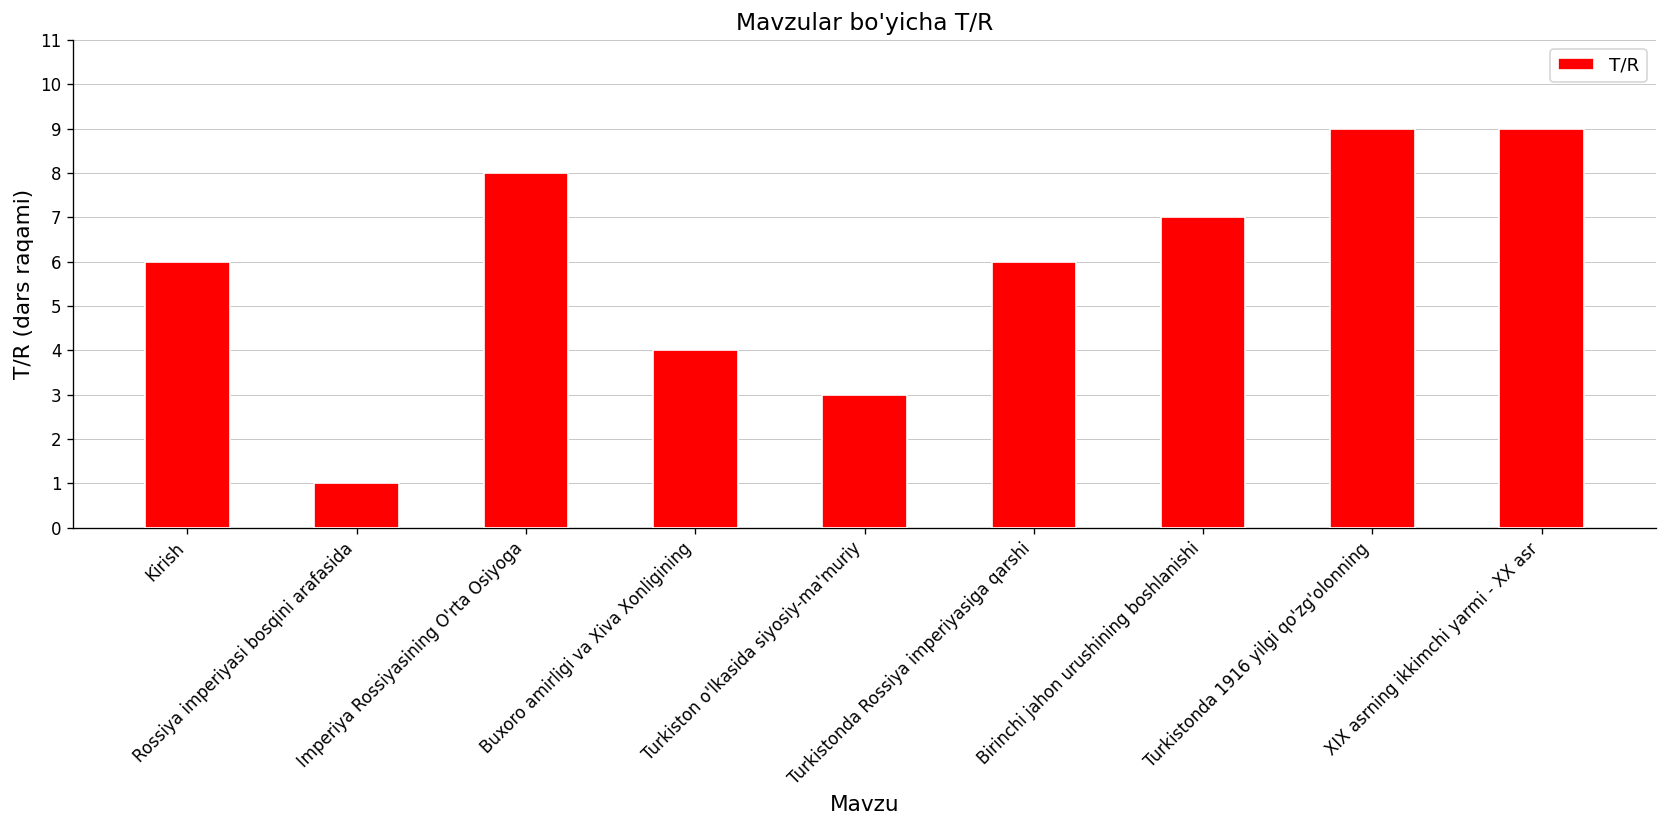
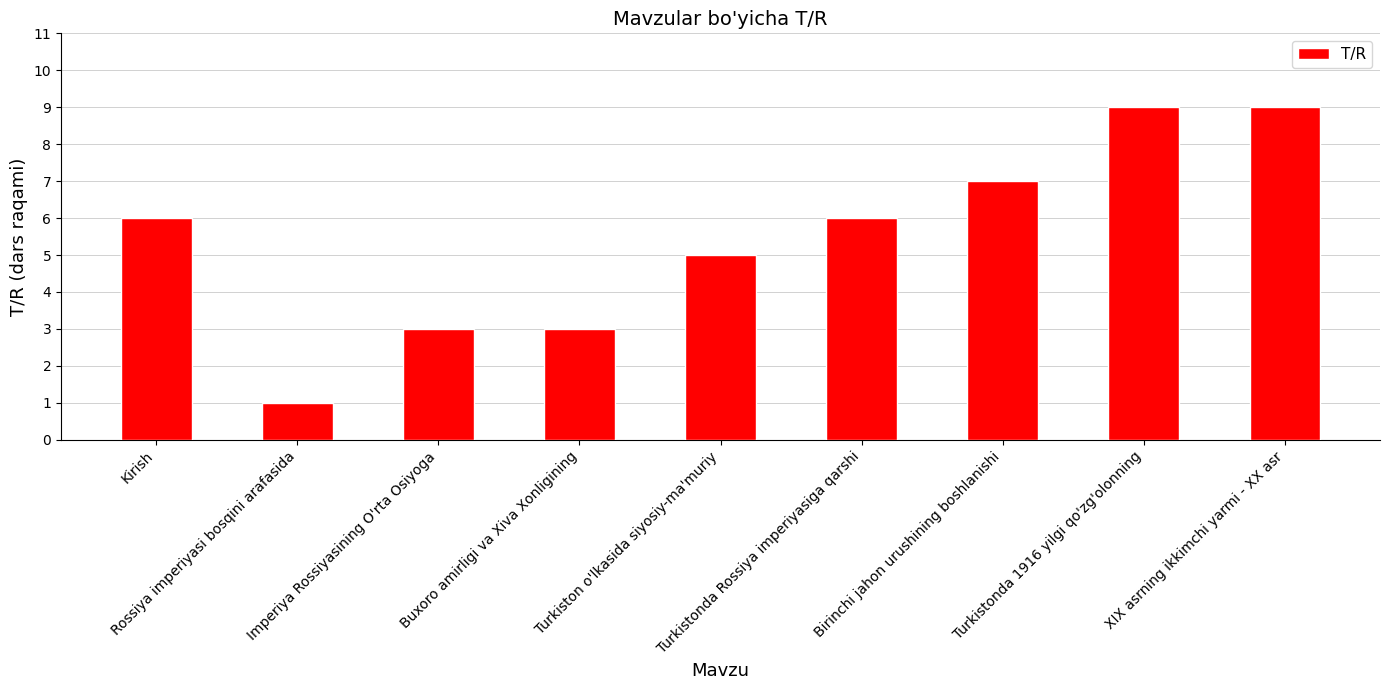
  {
    "Kirish": 6,
    "Rossiya imperiyasi bosqini arafasida": 1,
-   "Imperiya Rossiyasining O'rta Osiyoga": 8,
-   "Buxoro amirligi va Xiva Xonligining": 4,
-   "Turkiston o'lkasida siyosiy-ma'muriy": 3,
+   "Imperiya Rossiyasining O'rta Osiyoga": 3,
+   "Buxoro amirligi va Xiva Xonligining": 3,
+   "Turkiston o'lkasida siyosiy-ma'muriy": 5,
    "Turkistonda Rossiya imperiyasiga qarshi": 6,
    "Birinchi jahon urushining boshlanishi": 7,
    "Turkistonda 1916 yilgi qo'zg'olonning": 9,
    "XIX asrning ikkimchi yarmi - XX asr": 9
  }
